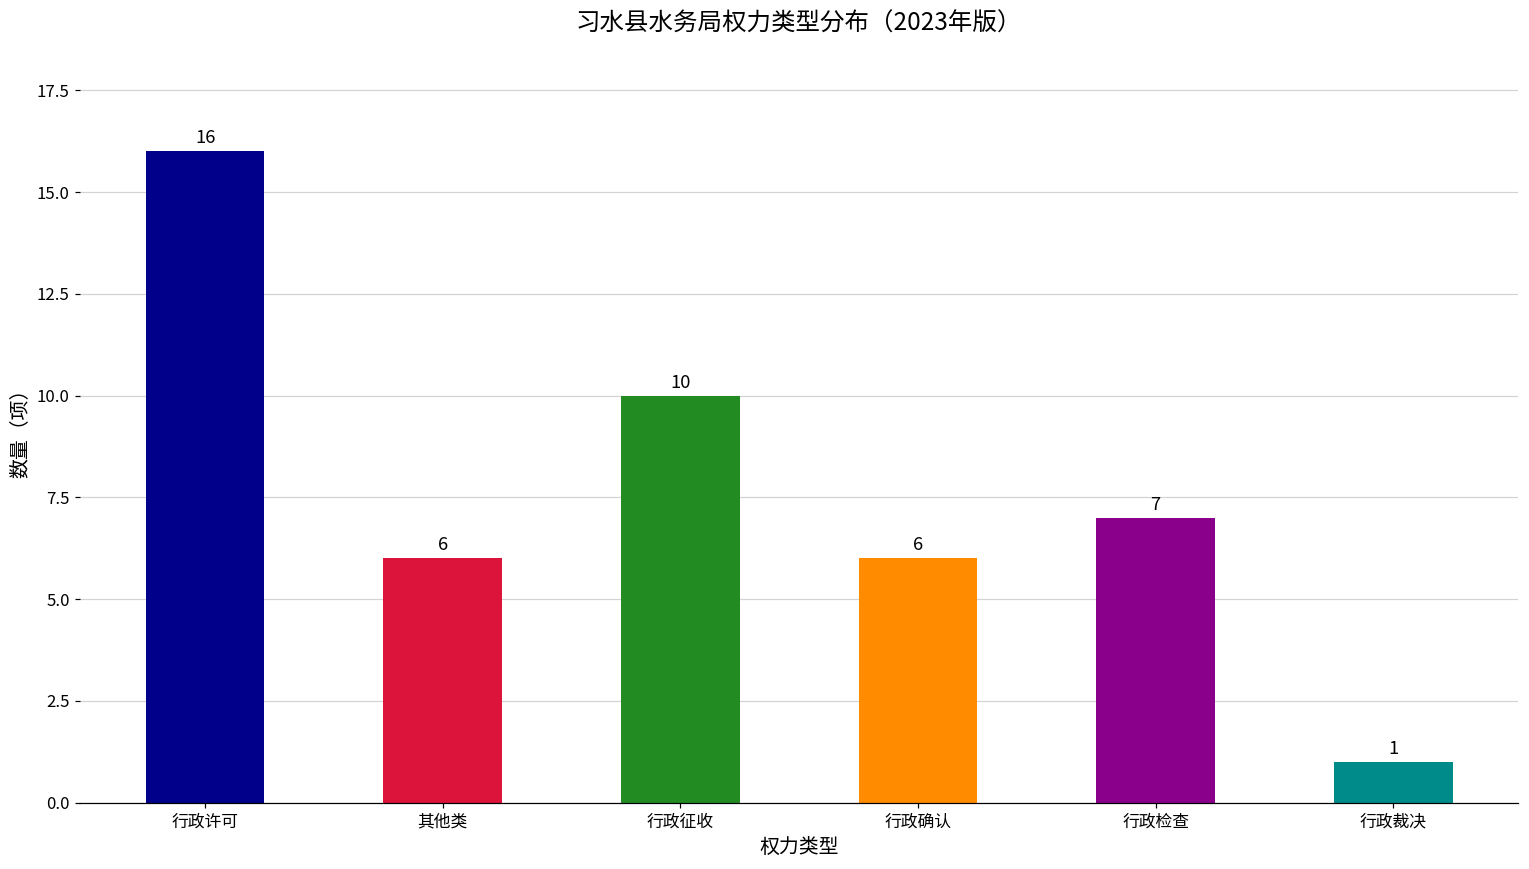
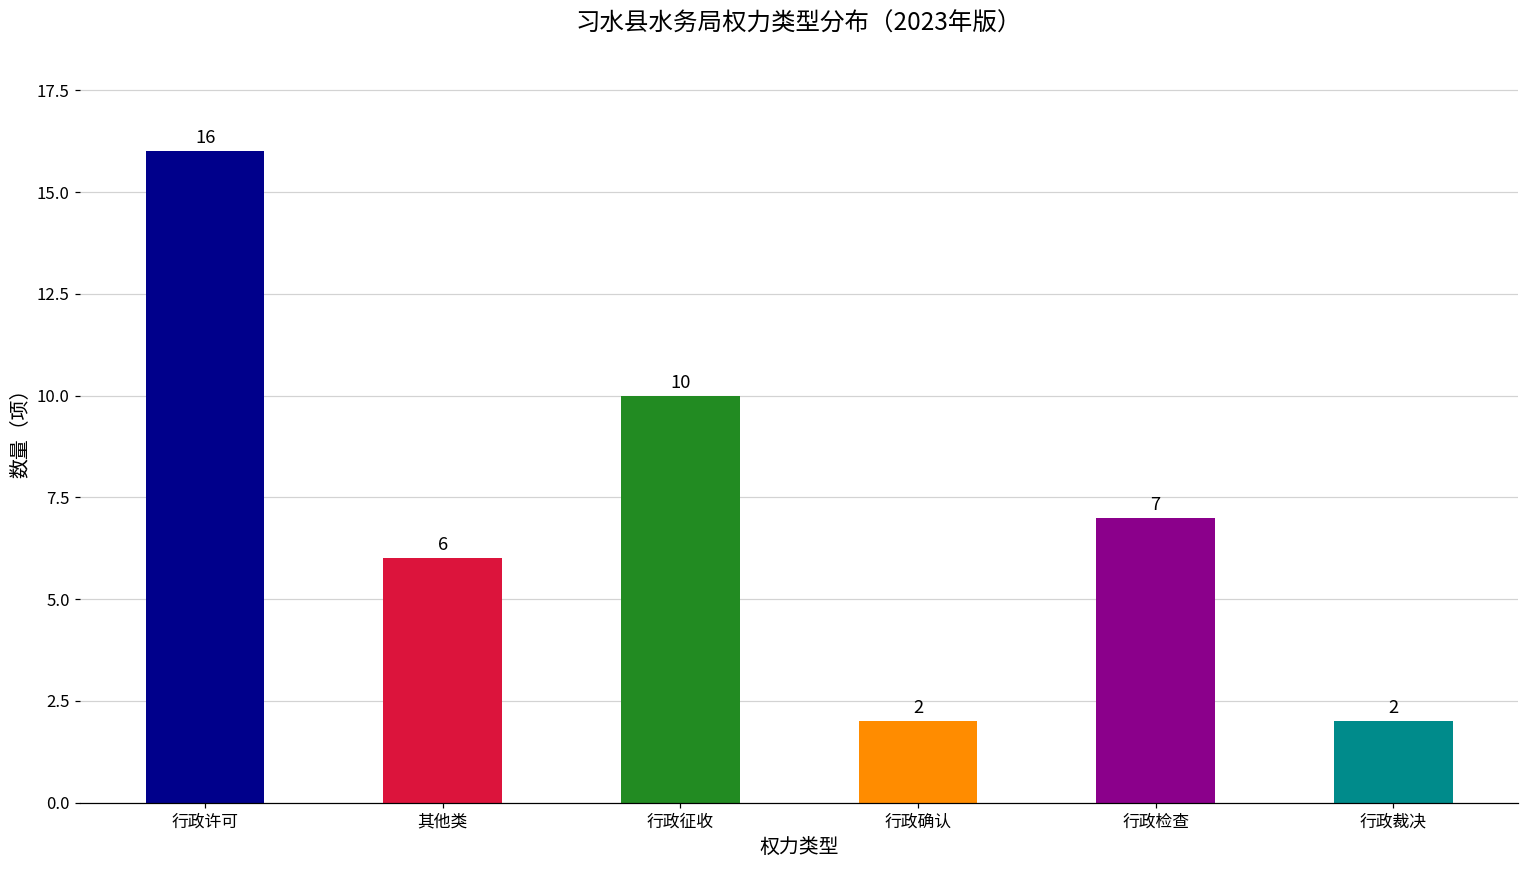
  {
    "行政许可": 16,
    "其他类": 6,
    "行政征收": 10,
-   "行政确认": 6,
+   "行政确认": 2,
    "行政检查": 7,
-   "行政裁决": 1
+   "行政裁决": 2
  }
